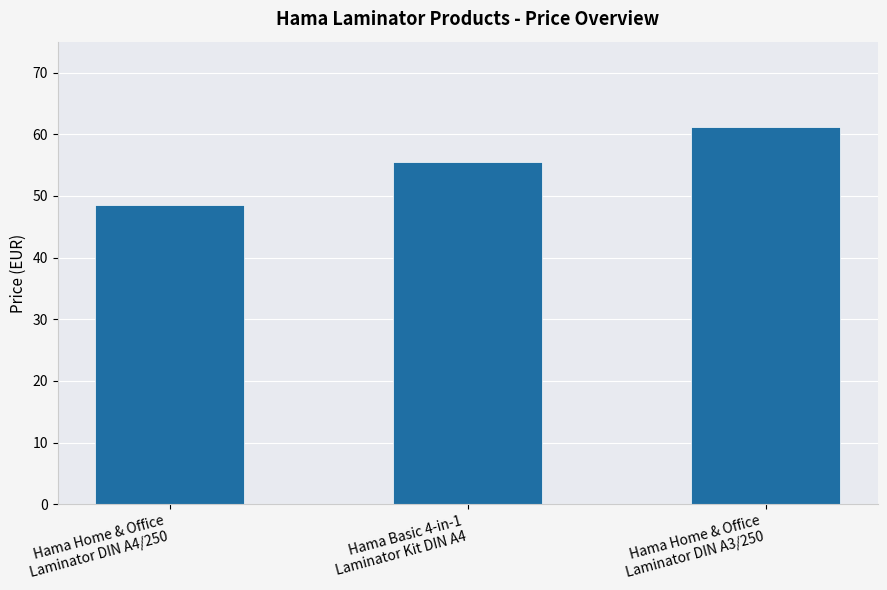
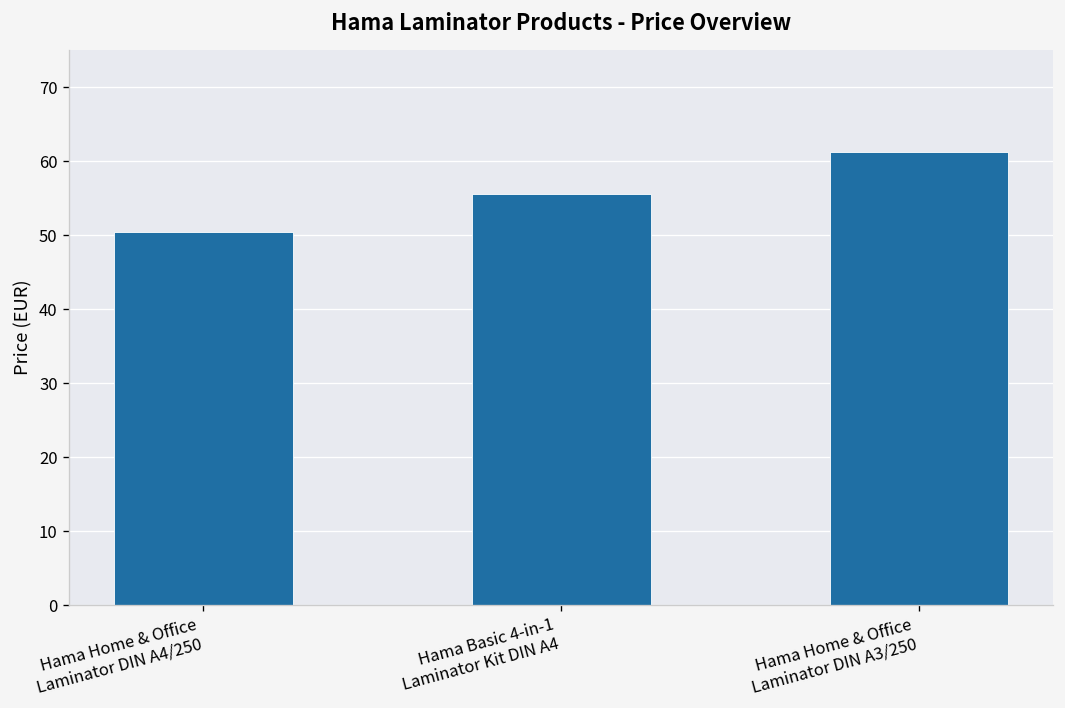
  {
-   "Hama Home & Office Laminator DIN A4/250": 49,
+   "Hama Home & Office Laminator DIN A4/250": 50,
    "Hama Basic 4-in-1 Laminator Kit DIN A4": 56,
    "Hama Home & Office Laminator DIN A3/250": 61
  }
